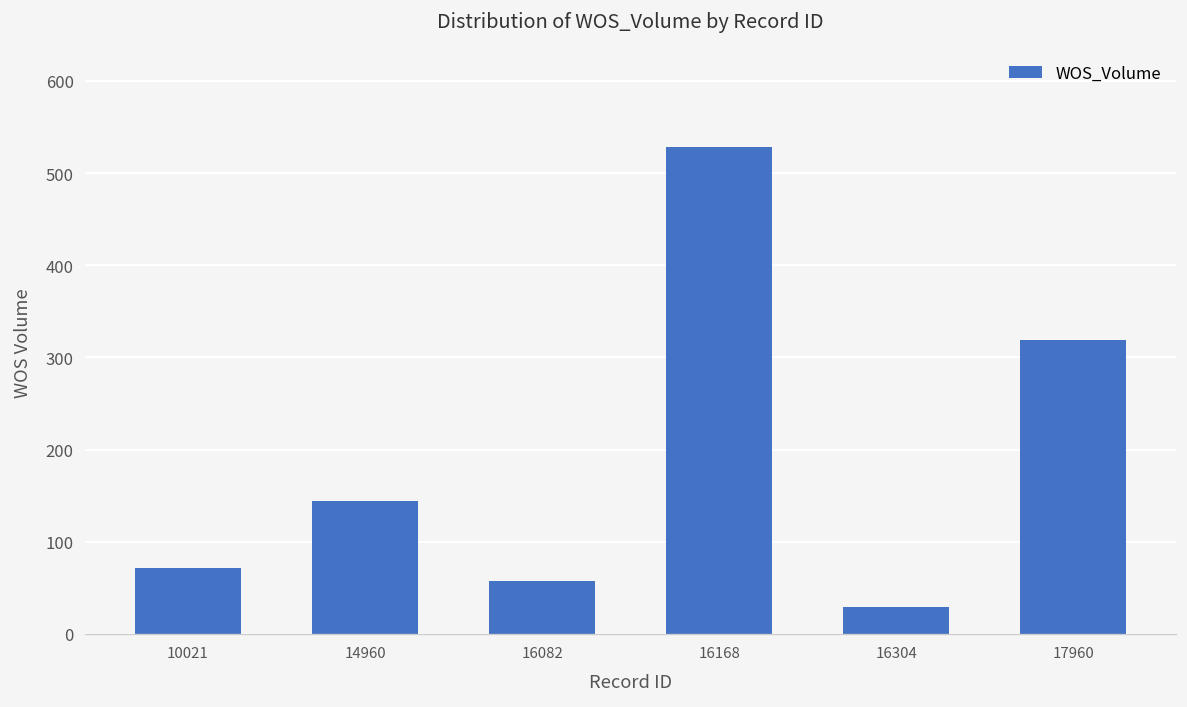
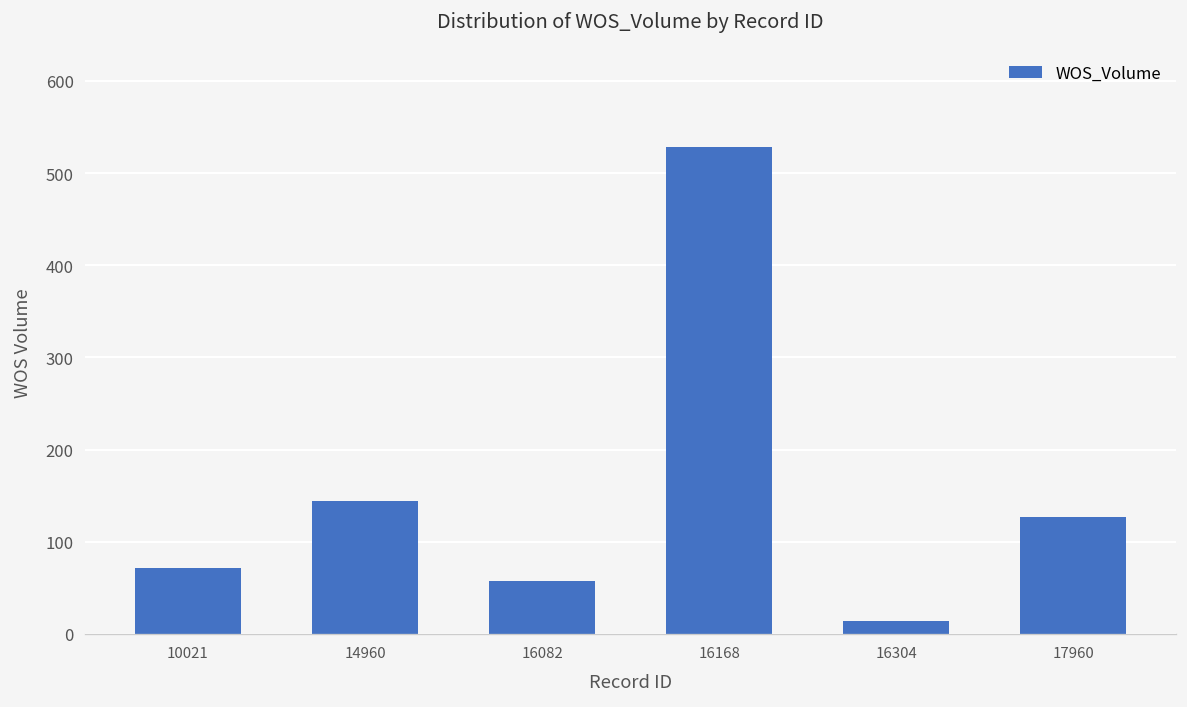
  {
    "10021": 70,
    "14960": 140,
    "16082": 60,
    "16168": 530,
-   "16304": 30,
-   "17960": 320
+   "16304": 10,
+   "17960": 130
  }
